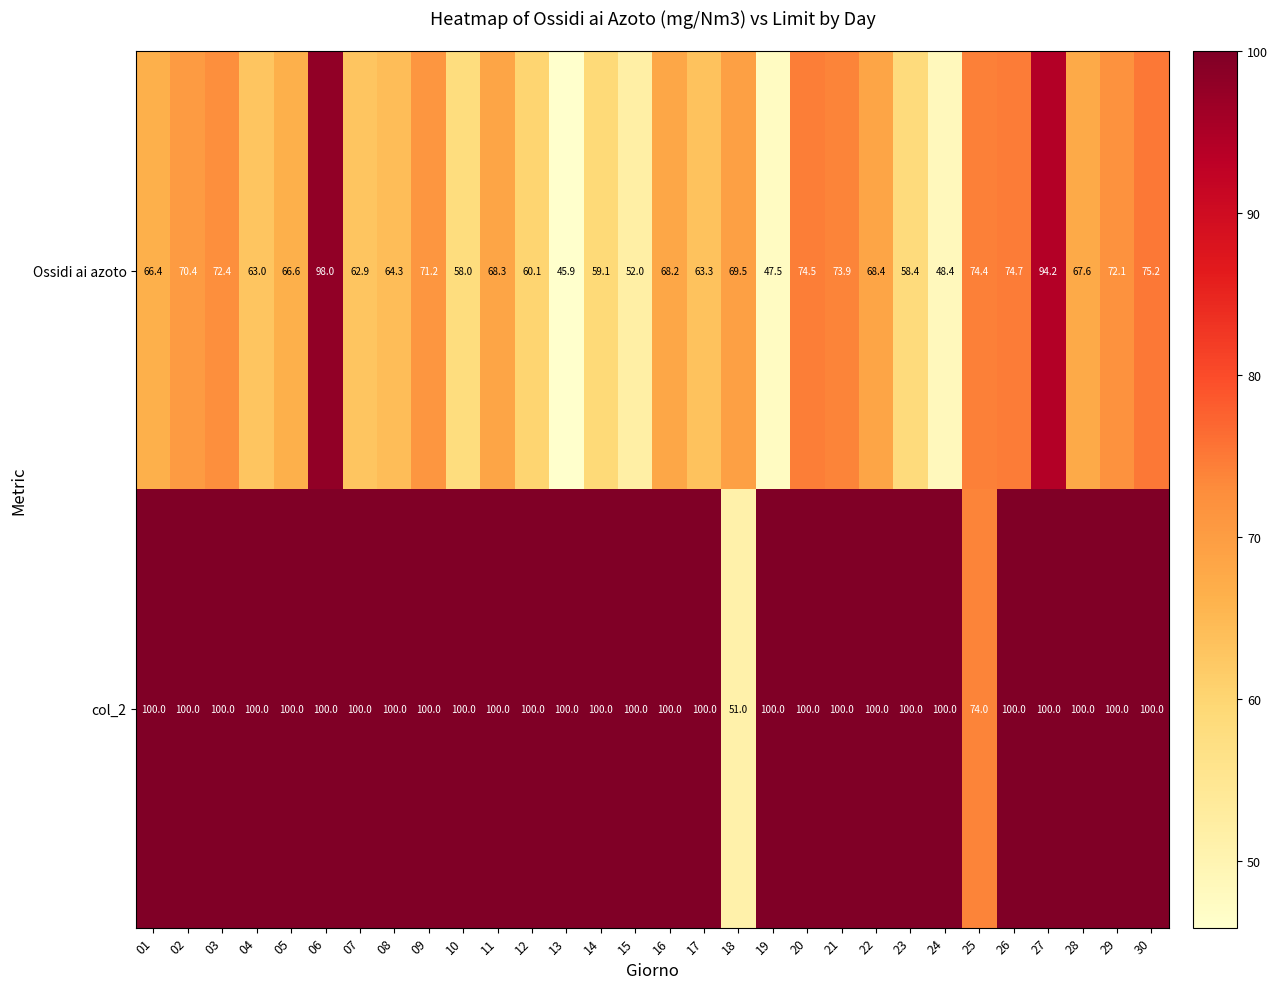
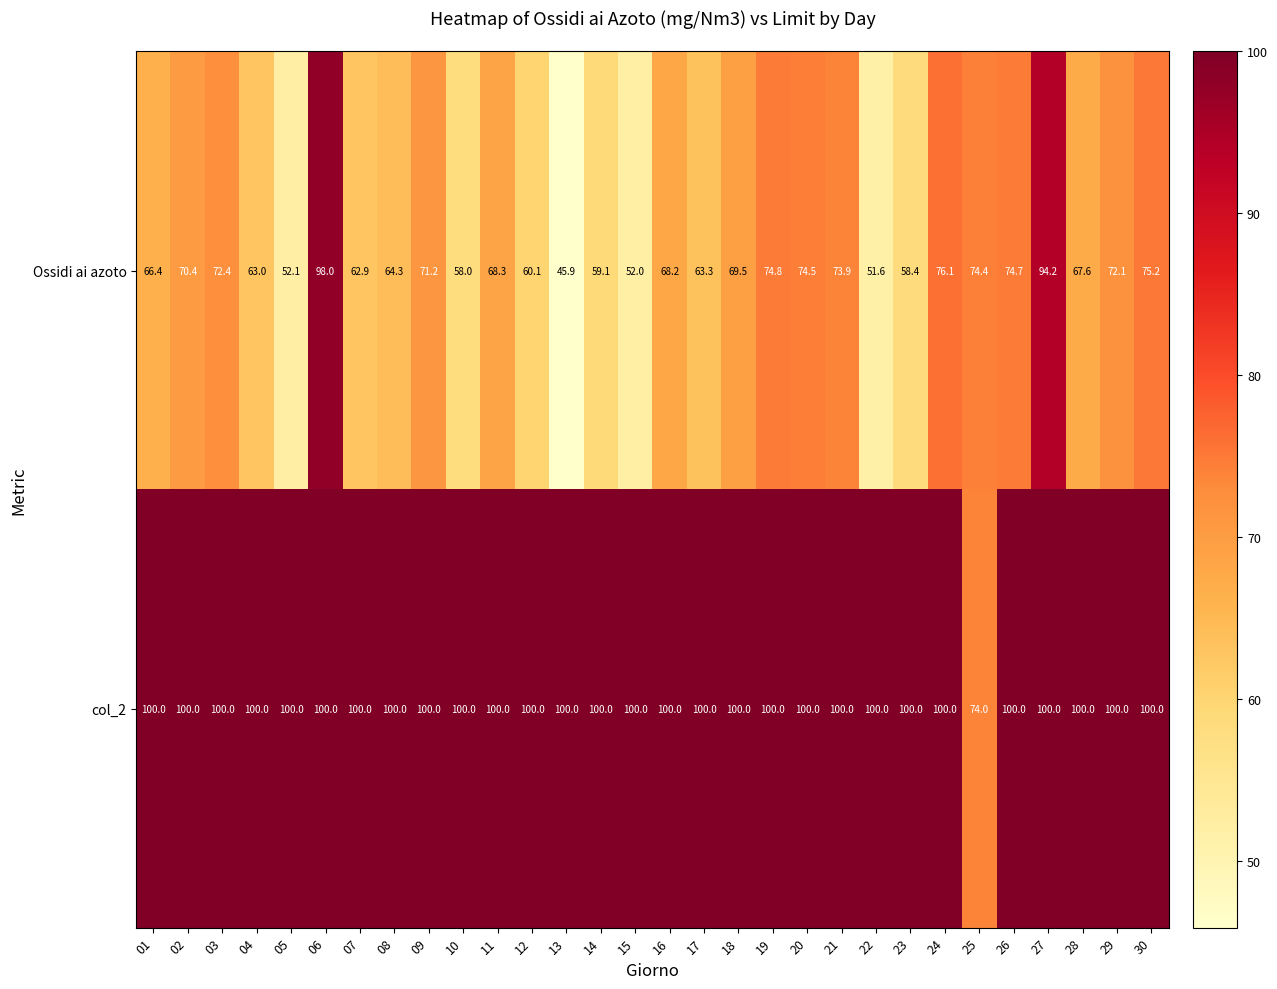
  {
    "Ossidi ai azoto": {
      "01": 66.4,
      "02": 70.4,
      "03": 72.4,
      "04": 63.0,
-     "05": 66.6,
+     "05": 52.1,
      "06": 98.0,
      "07": 62.9,
      "08": 64.3,
      "09": 71.2,
      "10": 58.0,
      "11": 68.3,
      "12": 60.1,
      "13": 45.9,
      "14": 59.1,
      "15": 52.0,
      "16": 68.2,
      "17": 63.3,
      "18": 69.5,
-     "19": 47.5,
+     "19": 74.8,
      "20": 74.5,
      "21": 73.9,
-     "22": 68.4,
+     "22": 51.6,
      "23": 58.4,
-     "24": 48.4,
+     "24": 76.1,
      "25": 74.4,
      "26": 74.7,
      "27": 94.2,
      "28": 67.6,
      "29": 72.1,
      "30": 75.2
    },
    "col_2": {
      "01": 100.0,
      "02": 100.0,
      "03": 100.0,
      "04": 100.0,
      "05": 100.0,
      "06": 100.0,
      "07": 100.0,
      "08": 100.0,
      "09": 100.0,
      "10": 100.0,
      "11": 100.0,
      "12": 100.0,
      "13": 100.0,
      "14": 100.0,
      "15": 100.0,
      "16": 100.0,
      "17": 100.0,
-     "18": 51.0,
+     "18": 100.0,
      "19": 100.0,
      "20": 100.0,
      "21": 100.0,
      "22": 100.0,
      "23": 100.0,
      "24": 100.0,
      "25": 74.0,
      "26": 100.0,
      "27": 100.0,
      "28": 100.0,
      "29": 100.0,
      "30": 100.0
    }
  }
